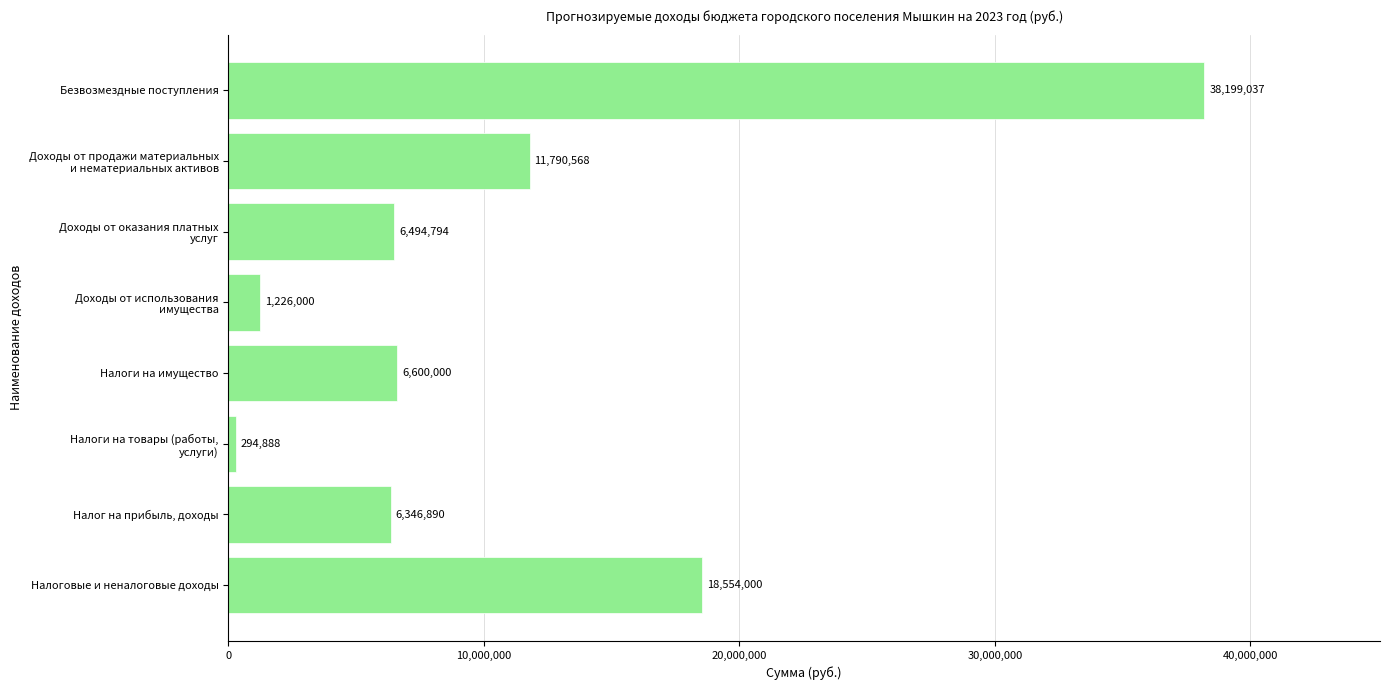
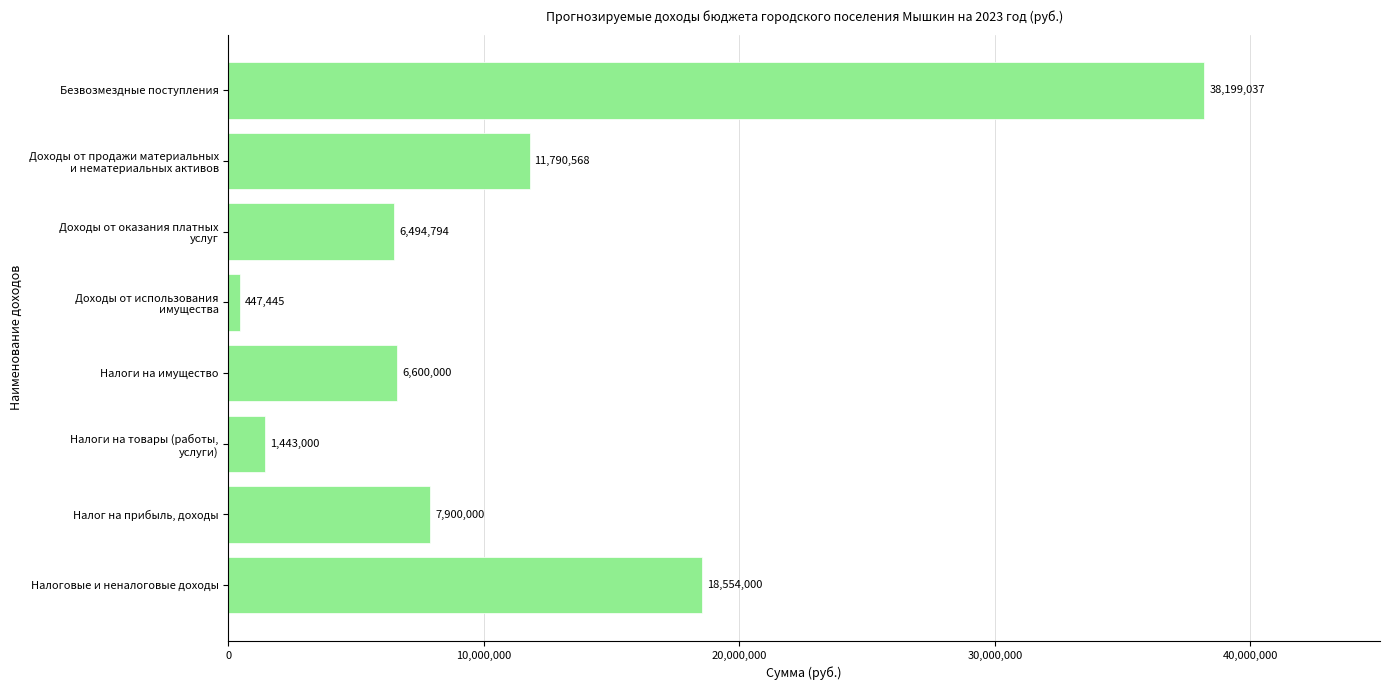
  {
    "Безвозмездные поступления": "38,199,037",
    "Доходы от продажи материальных и нематериальных активов": "11,790,568",
    "Доходы от оказания платных услуг": "6,494,794",
-   "Доходы от использования имущества": "1,226,000",
+   "Доходы от использования имущества": "447,445",
    "Налоги на имущество": "6,600,000",
-   "Налоги на товары (работы, услуги)": "294,888",
-   "Налог на прибыль, доходы": "6,346,890",
+   "Налоги на товары (работы, услуги)": "1,443,000",
+   "Налог на прибыль, доходы": "7,900,000",
    "Налоговые и неналоговые доходы": "18,554,000"
  }
